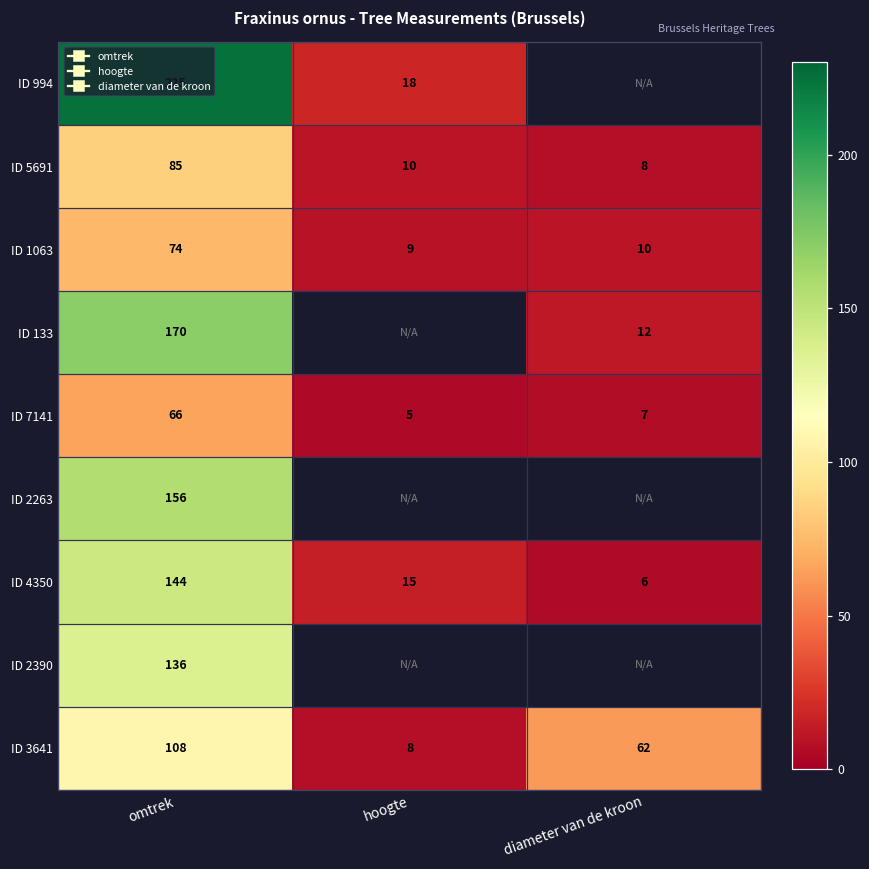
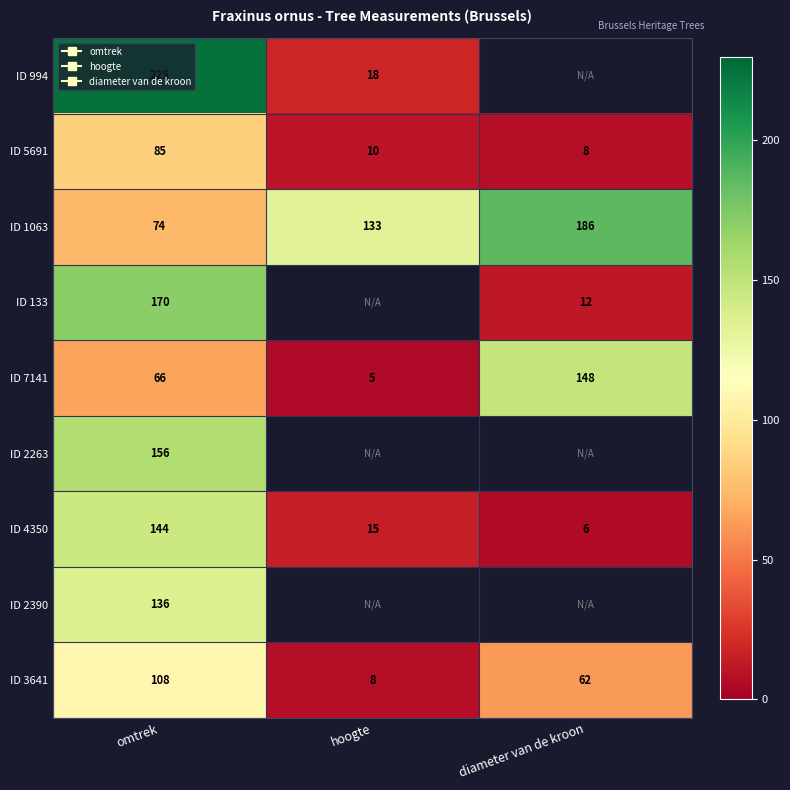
  {
    "ID 994": {
      "hoogte": 18
    },
    "ID 5691": {
      "omtrek": 85,
      "hoogte": 10,
      "diameter van de kroon": 8
    },
    "ID 1063": {
      "omtrek": 74,
-     "hoogte": 9,
-     "diameter van de kroon": 10
+     "hoogte": 133,
+     "diameter van de kroon": 186
    },
    "ID 133": {
      "omtrek": 170,
      "diameter van de kroon": 12
    },
    "ID 7141": {
      "omtrek": 66,
      "hoogte": 5,
-     "diameter van de kroon": 7
+     "diameter van de kroon": 148
    },
    "ID 2263": {
      "omtrek": 156
    },
    "ID 4350": {
      "omtrek": 144,
      "hoogte": 15,
      "diameter van de kroon": 6
    },
    "ID 2390": {
      "omtrek": 136
    },
    "ID 3641": {
      "omtrek": 108,
      "hoogte": 8,
      "diameter van de kroon": 62
    }
  }
